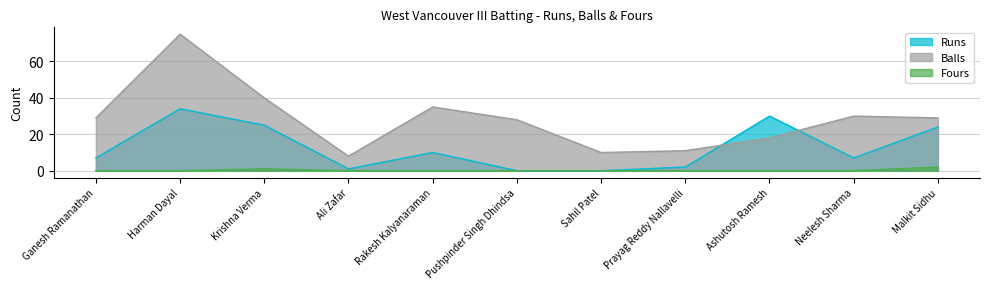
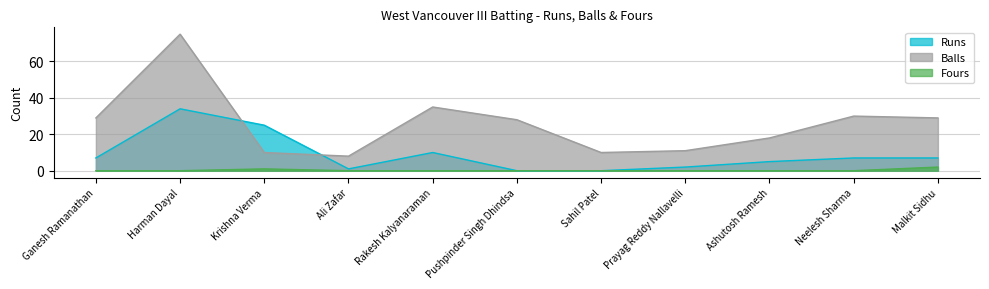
  {
    "Runs": {
      "Ganesh Ramanathan": 7,
      "Harman Dayal": 34,
      "Krishna Verma": 25,
      "Rakesh Kalyanaraman": 10,
      "Prayag Reddy Nallavelli": 2,
-     "Ashutosh Ramesh": 30,
+     "Ashutosh Ramesh": 5,
      "Neelesh Sharma": 7,
-     "Malkit Sidhu": 24
+     "Malkit Sidhu": 7
    },
    "Balls": {
      "Ganesh Ramanathan": 29,
      "Harman Dayal": 75,
-     "Krishna Verma": 40,
+     "Krishna Verma": 10,
      "Ali Zafar": 8,
      "Rakesh Kalyanaraman": 35,
      "Pushpinder Singh Dhindsa": 28,
      "Sahil Patel": 10,
      "Prayag Reddy Nallavelli": 11,
      "Ashutosh Ramesh": 18,
      "Neelesh Sharma": 30,
      "Malkit Sidhu": 29
    },
    "Fours": {
      "Ganesh Ramanathan": 0,
      "Harman Dayal": 0,
      "Krishna Verma": 1,
      "Rakesh Kalyanaraman": 0,
      "Prayag Reddy Nallavelli": 0,
      "Ashutosh Ramesh": 0,
      "Neelesh Sharma": 0,
      "Malkit Sidhu": 2
    }
  }
